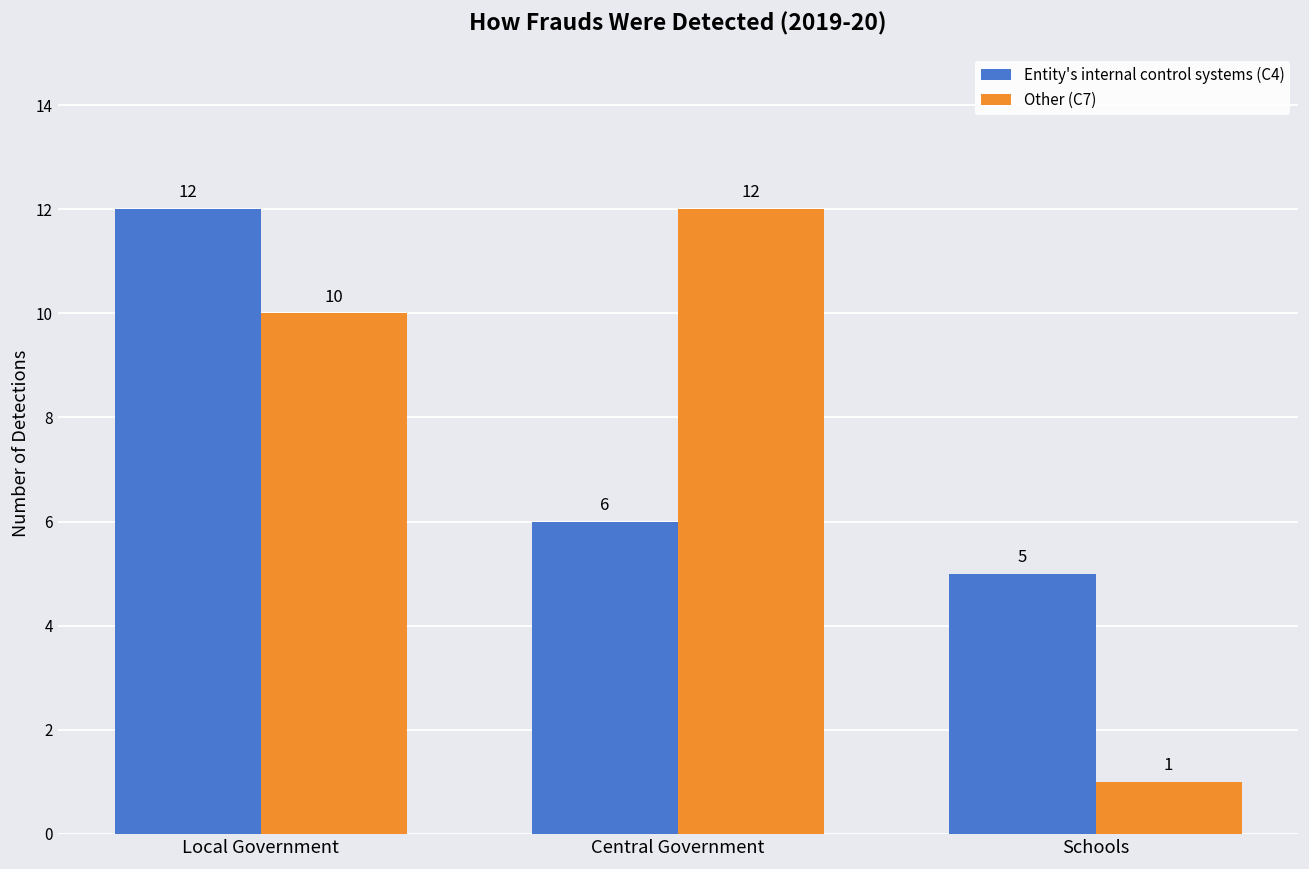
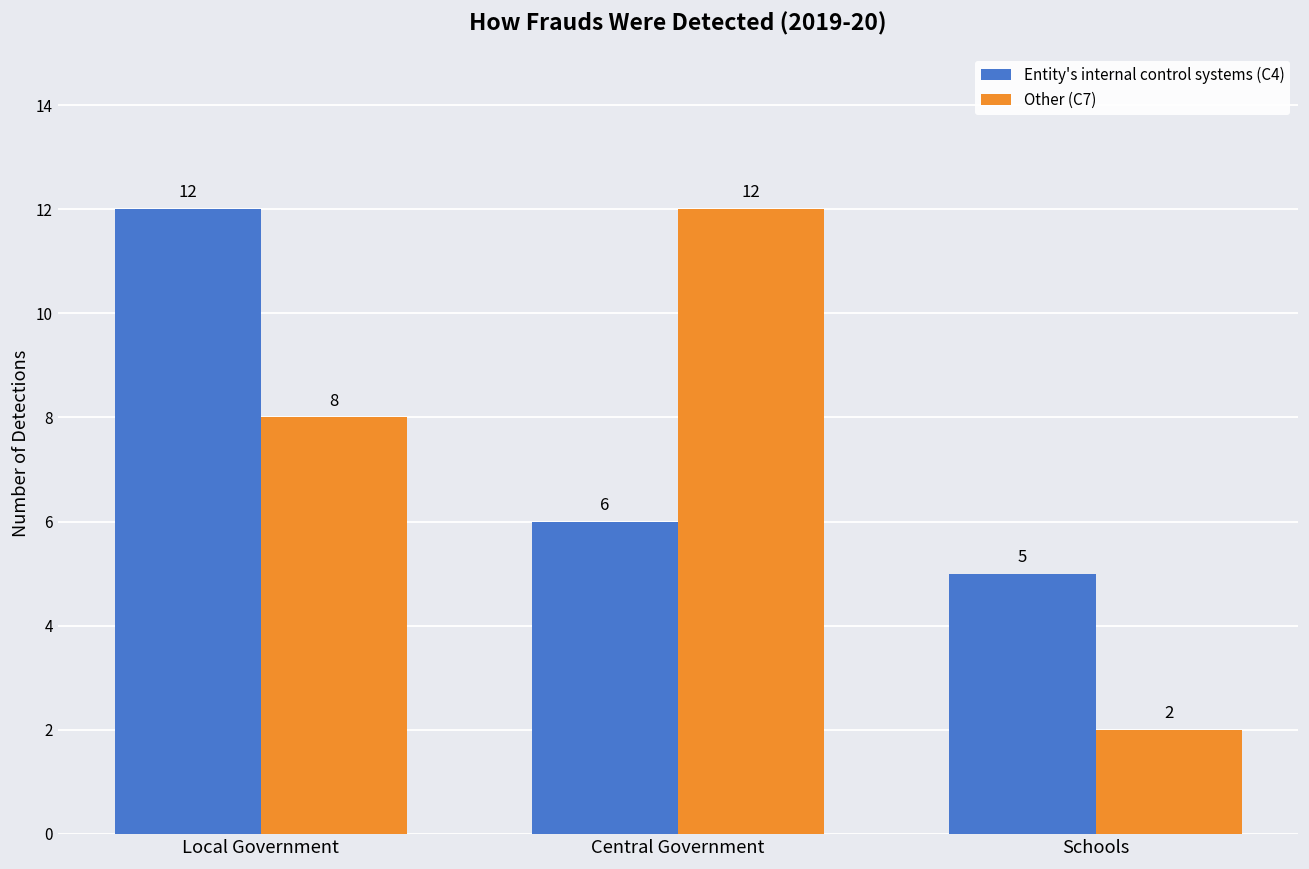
  {
    "Entity's internal control systems (C4)": {
      "Local Government": 12,
      "Central Government": 6,
      "Schools": 5
    },
    "Other (C7)": {
-     "Local Government": 10,
+     "Local Government": 8,
      "Central Government": 12,
-     "Schools": 1
+     "Schools": 2
    }
  }
